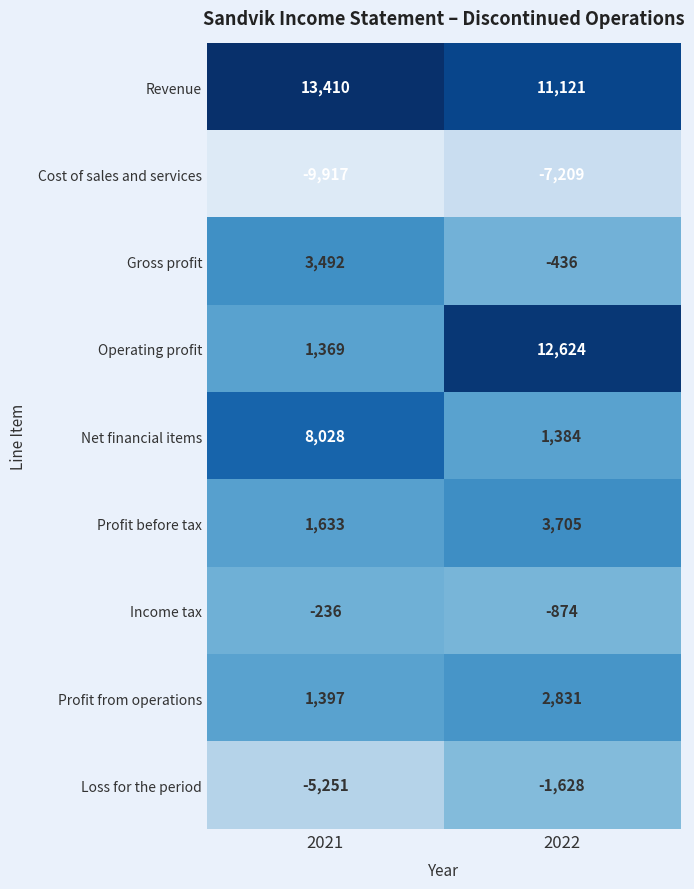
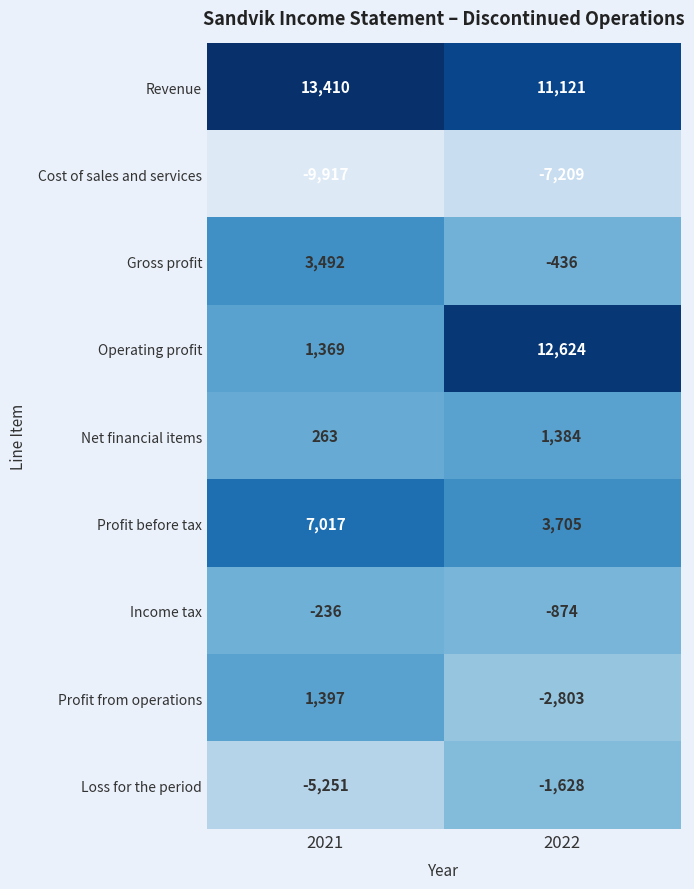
  {
    "Revenue": {
      "2021": "13,410",
      "2022": "11,121"
    },
    "Cost of sales and services": {
      "2022": "-7,209"
    },
    "Gross profit": {
      "2021": "3,492",
      "2022": "-436"
    },
    "Operating profit": {
      "2021": "1,369",
      "2022": "12,624"
    },
    "Net financial items": {
-     "2021": "8,028",
+     "2021": "263",
      "2022": "1,384"
    },
    "Profit before tax": {
-     "2021": "1,633",
+     "2021": "7,017",
      "2022": "3,705"
    },
    "Income tax": {
      "2021": "-236",
      "2022": "-874"
    },
    "Profit from operations": {
      "2021": "1,397",
-     "2022": "2,831"
+     "2022": "-2,803"
    },
    "Loss for the period": {
      "2021": "-5,251",
      "2022": "-1,628"
    }
  }
